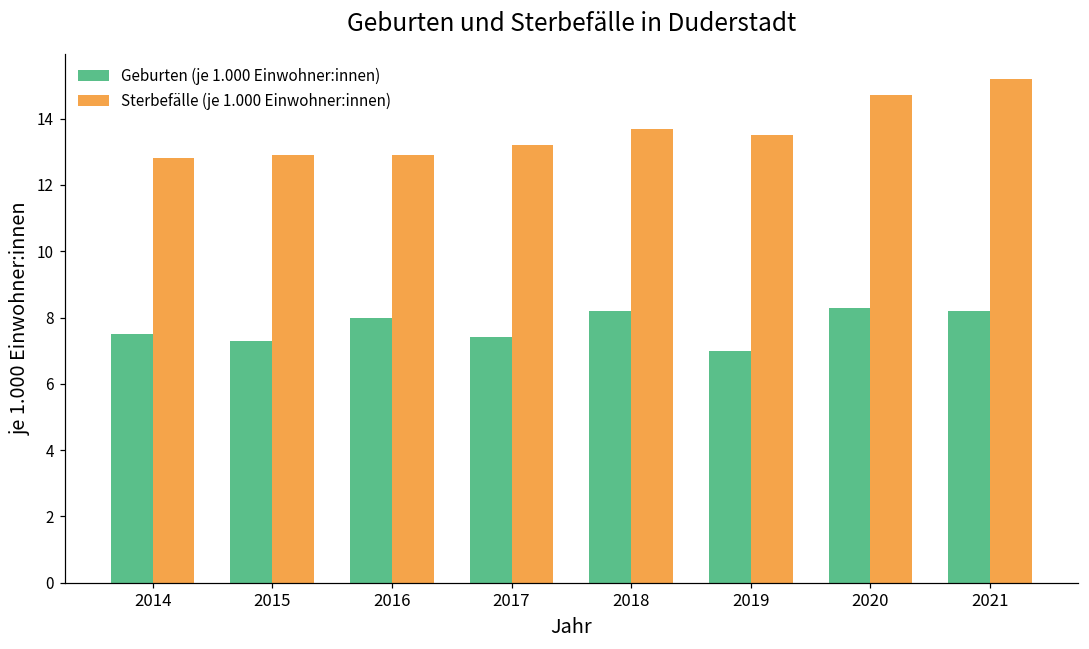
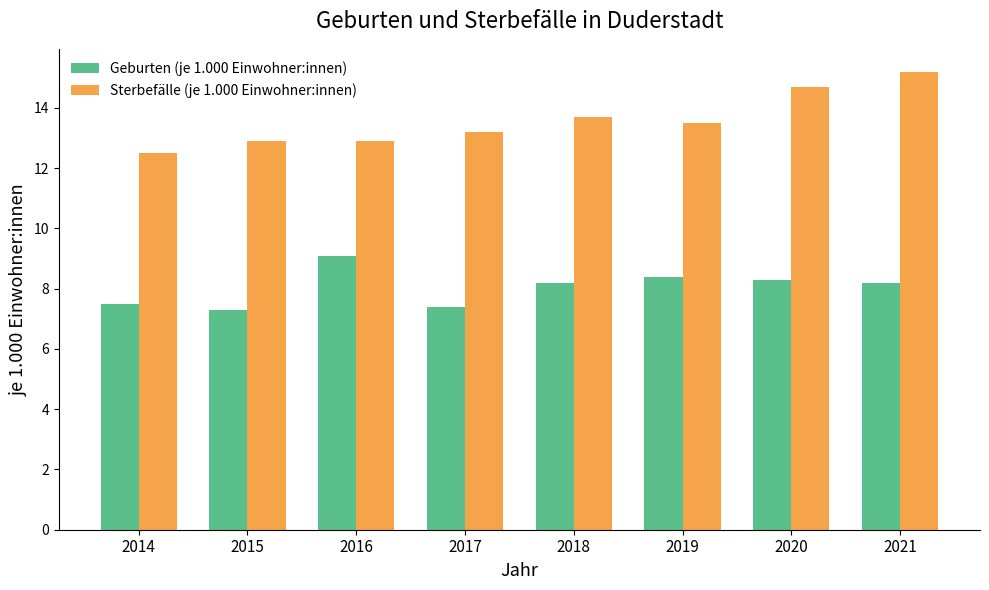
  {
    "Geburten (je 1.000 Einwohner:innen)": {
      "2014": 7.5,
      "2015": 7.3,
-     "2016": 8.0,
+     "2016": 9.1,
      "2017": 7.4,
      "2018": 8.2,
-     "2019": 7.0,
+     "2019": 8.4,
      "2020": 8.3,
      "2021": 8.2
    },
    "Sterbefälle (je 1.000 Einwohner:innen)": {
-     "2014": 12.8,
+     "2014": 12.5,
      "2015": 12.9,
      "2016": 12.9,
      "2017": 13.2,
      "2018": 13.7,
      "2019": 13.5,
      "2020": 14.7,
      "2021": 15.2
    }
  }
